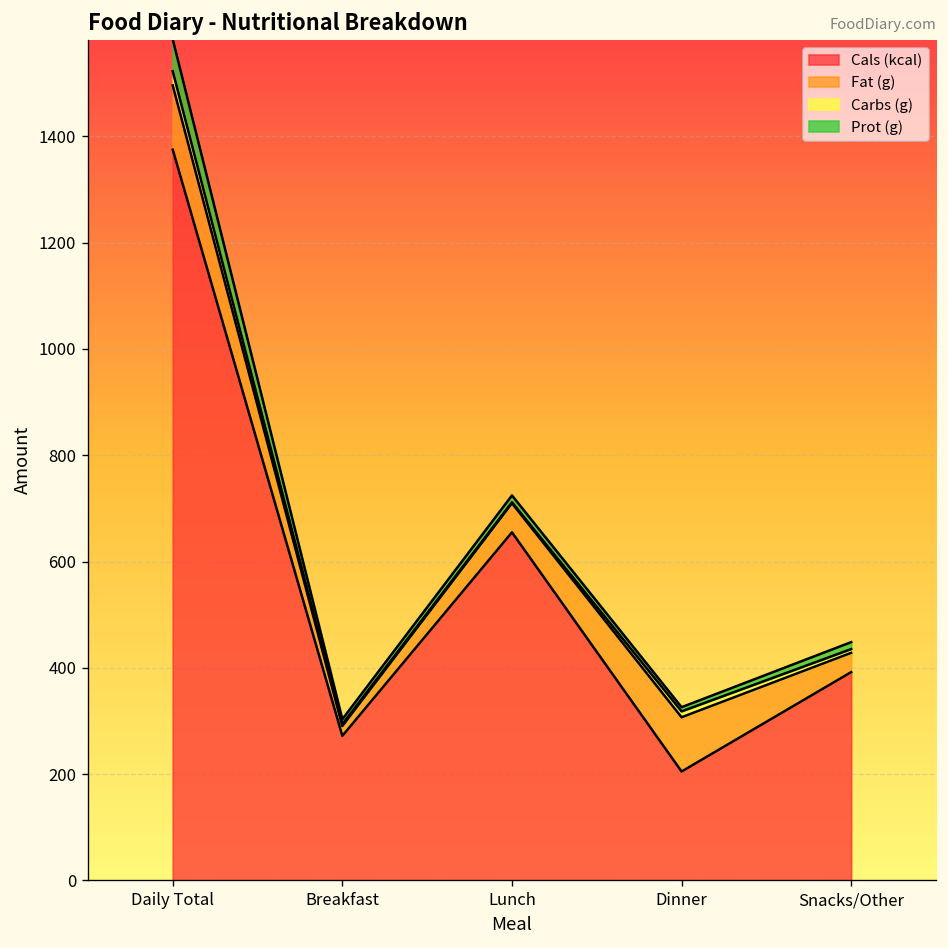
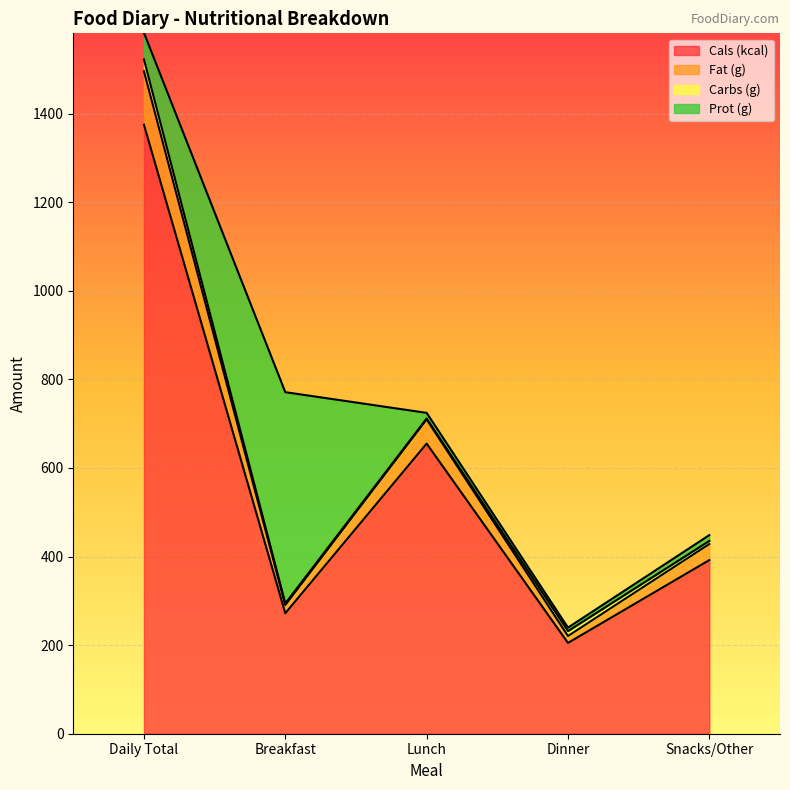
  {
    "Cals (kcal)": {
      "Daily Total": 1380,
      "Breakfast": 270,
      "Lunch": 660,
      "Dinner": 210,
      "Snacks/Other": 390
    },
    "Fat (g)": {
      "Daily Total": 120,
-     "Dinner": 100,
+     "Dinner": 20,
      "Snacks/Other": 40
    },
    "Carbs (g)": {
      "Daily Total": 30,
      "Dinner": 10,
      "Snacks/Other": 10
    },
    "Prot (g)": {
      "Daily Total": 60,
-     "Breakfast": 10,
+     "Breakfast": 480,
      "Lunch": 10,
      "Dinner": 10,
      "Snacks/Other": 10
    }
  }
